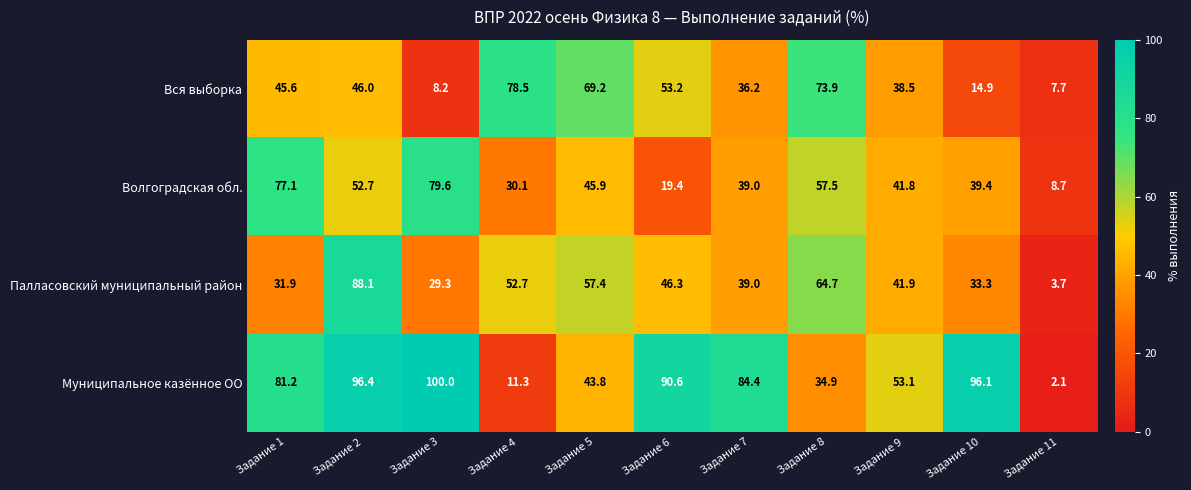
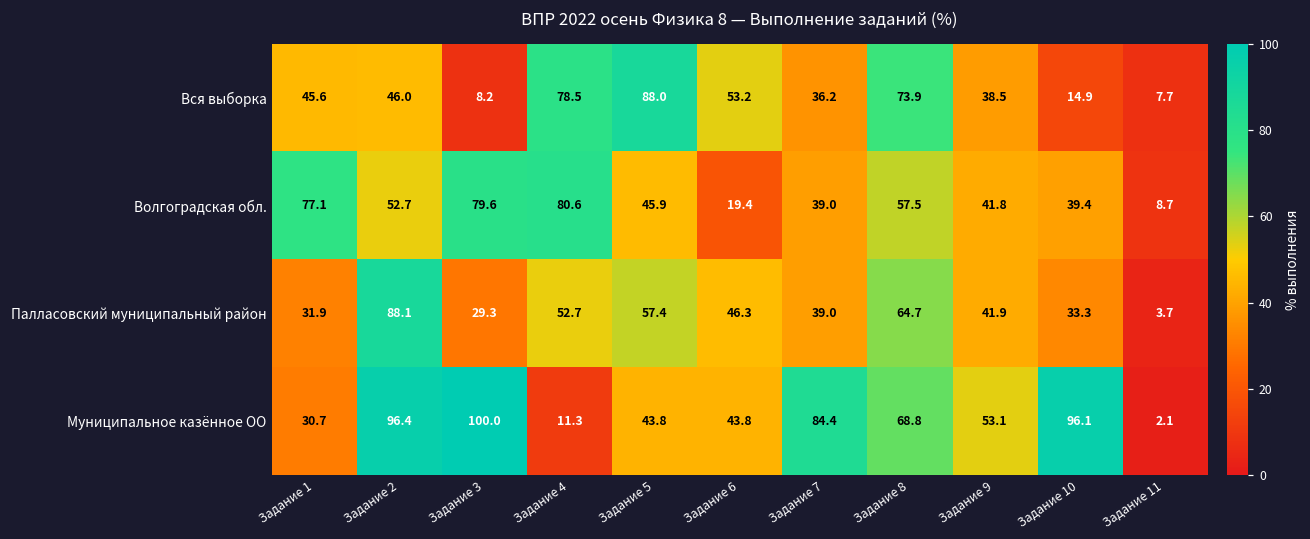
  {
    "Вся выборка": {
      "Задание 1": 45.6,
      "Задание 2": 46.0,
      "Задание 3": 8.2,
      "Задание 4": 78.5,
-     "Задание 5": 69.2,
+     "Задание 5": 88.0,
      "Задание 6": 53.2,
      "Задание 7": 36.2,
      "Задание 8": 73.9,
      "Задание 9": 38.5,
      "Задание 10": 14.9,
      "Задание 11": 7.7
    },
    "Волгоградская обл.": {
      "Задание 1": 77.1,
      "Задание 2": 52.7,
      "Задание 3": 79.6,
-     "Задание 4": 30.1,
+     "Задание 4": 80.6,
      "Задание 5": 45.9,
      "Задание 6": 19.4,
      "Задание 7": 39.0,
      "Задание 8": 57.5,
      "Задание 9": 41.8,
      "Задание 10": 39.4,
      "Задание 11": 8.7
    },
    "Палласовский муниципальный район": {
      "Задание 1": 31.9,
      "Задание 2": 88.1,
      "Задание 3": 29.3,
      "Задание 4": 52.7,
      "Задание 5": 57.4,
      "Задание 6": 46.3,
      "Задание 7": 39.0,
      "Задание 8": 64.7,
      "Задание 9": 41.9,
      "Задание 10": 33.3,
      "Задание 11": 3.7
    },
    "Муниципальное казённое ОО": {
-     "Задание 1": 81.2,
+     "Задание 1": 30.7,
      "Задание 2": 96.4,
      "Задание 3": 100.0,
      "Задание 4": 11.3,
      "Задание 5": 43.8,
-     "Задание 6": 90.6,
+     "Задание 6": 43.8,
      "Задание 7": 84.4,
-     "Задание 8": 34.9,
+     "Задание 8": 68.8,
      "Задание 9": 53.1,
      "Задание 10": 96.1,
      "Задание 11": 2.1
    }
  }
